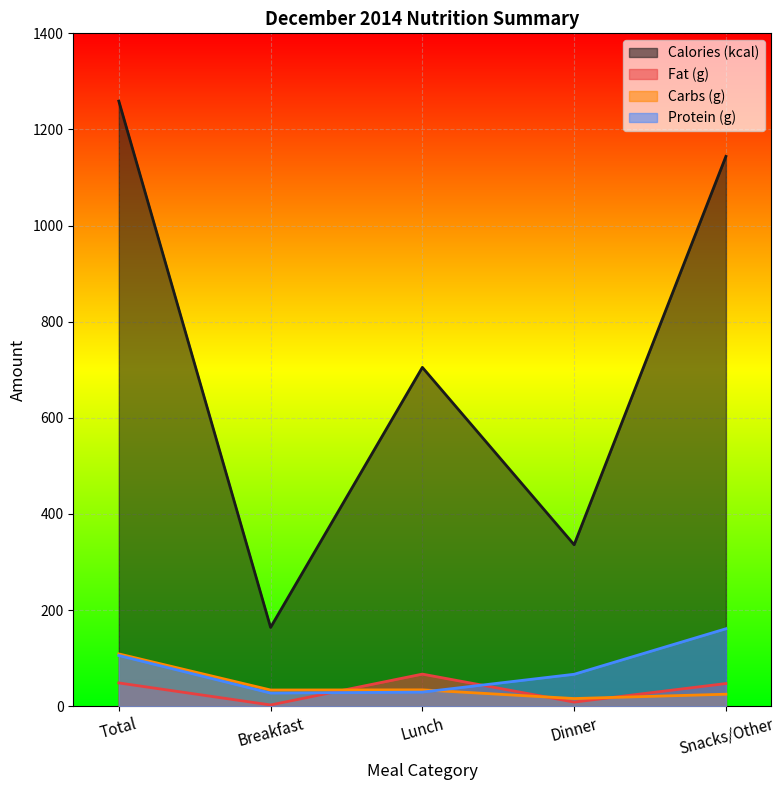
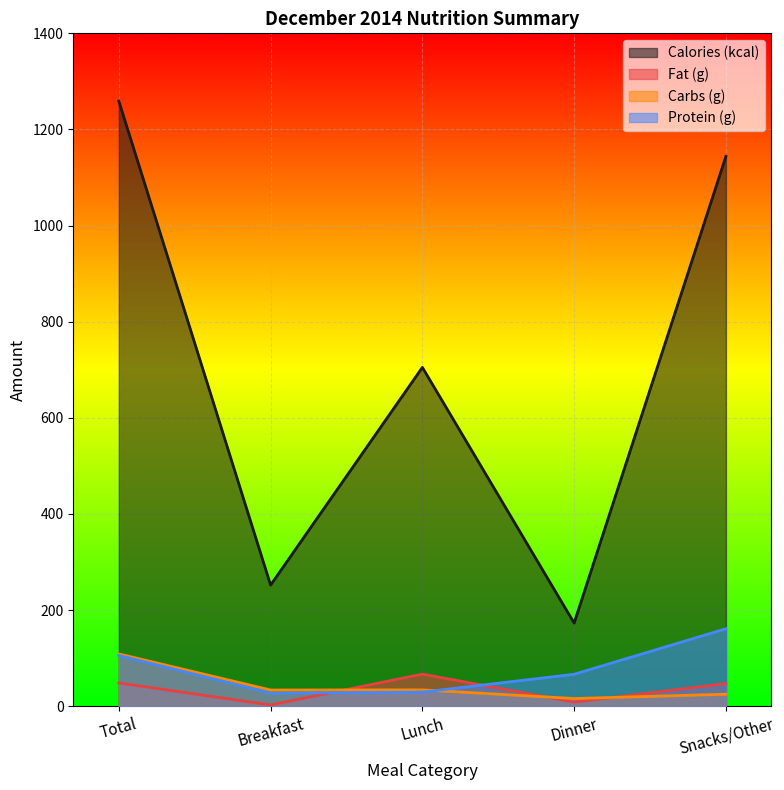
  {
    "Calories (kcal)": {
      "Total": 1260,
-     "Breakfast": 160,
+     "Breakfast": 250,
      "Lunch": 710,
-     "Dinner": 340,
+     "Dinner": 170,
      "Snacks/Other": 1140
    },
    "Fat (g)": {
      "Total": 50,
      "Breakfast": 0,
      "Lunch": 70,
      "Dinner": 10,
      "Snacks/Other": 50
    },
    "Carbs (g)": {
      "Breakfast": 30,
      "Dinner": 20,
      "Snacks/Other": 30
    },
    "Protein (g)": {
      "Breakfast": 30,
      "Dinner": 70,
      "Snacks/Other": 160
    }
  }
